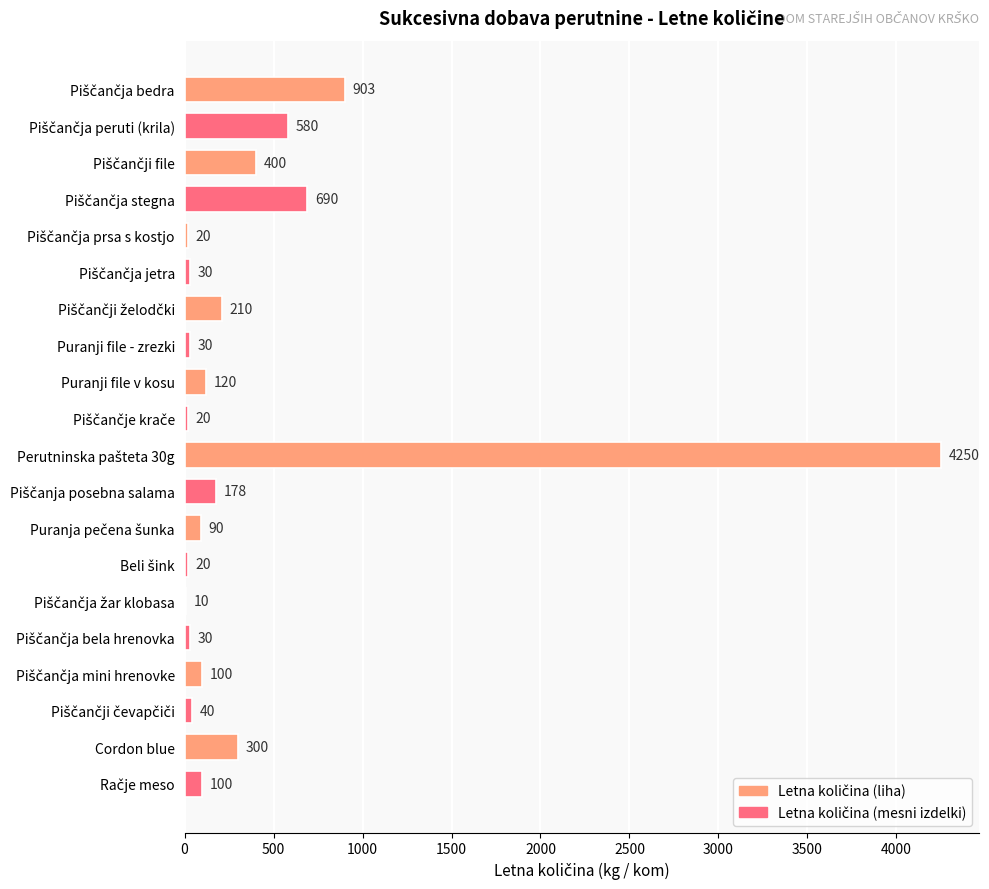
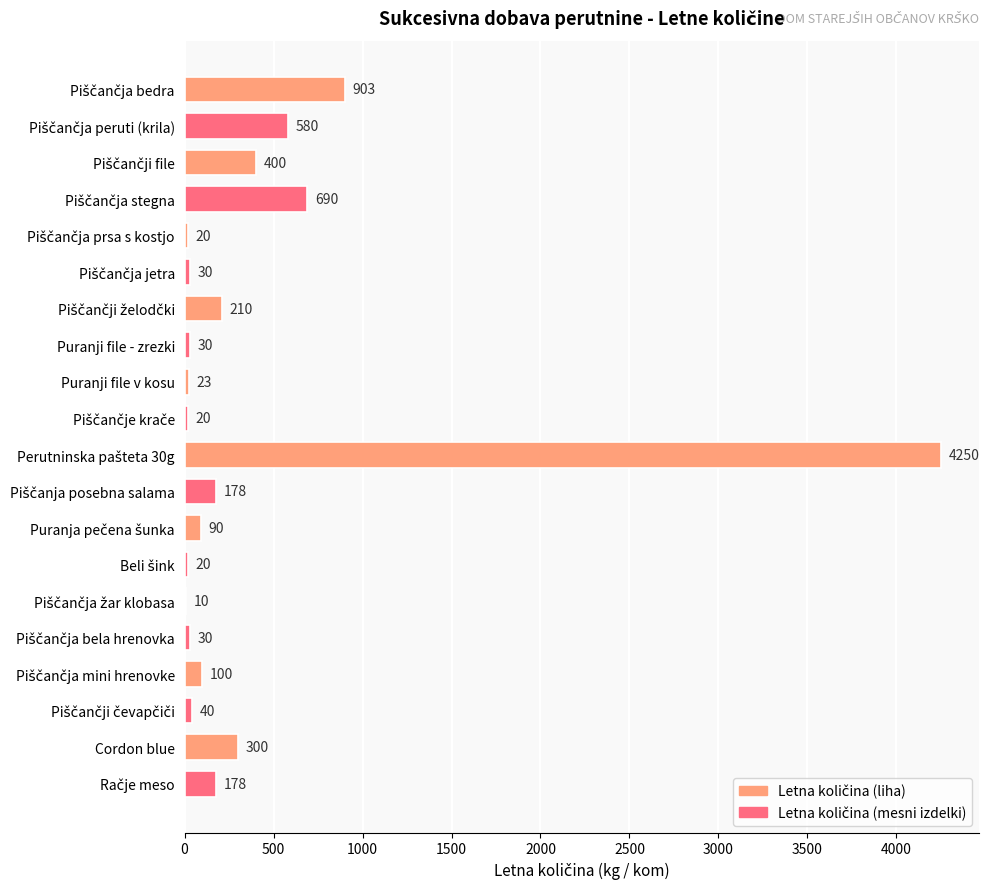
  {
    "Piščančja bedra": 903,
    "Piščančja peruti (krila)": 580,
    "Piščančji file": 400,
    "Piščančja stegna": 690,
    "Piščančja prsa s kostjo": 20,
    "Piščančja jetra": 30,
    "Piščančji želodčki": 210,
    "Puranji file - zrezki": 30,
-   "Puranji file v kosu": 120,
+   "Puranji file v kosu": 23,
    "Piščančje krače": 20,
    "Perutninska pašteta 30g": 4250,
    "Piščanja posebna salama": 178,
    "Puranja pečena šunka": 90,
    "Beli šink": 20,
    "Piščančja žar klobasa": 10,
    "Piščančja bela hrenovka": 30,
    "Piščančja mini hrenovke": 100,
    "Piščančji čevapčiči": 40,
    "Cordon blue": 300,
-   "Račje meso": 100
+   "Račje meso": 178
  }
